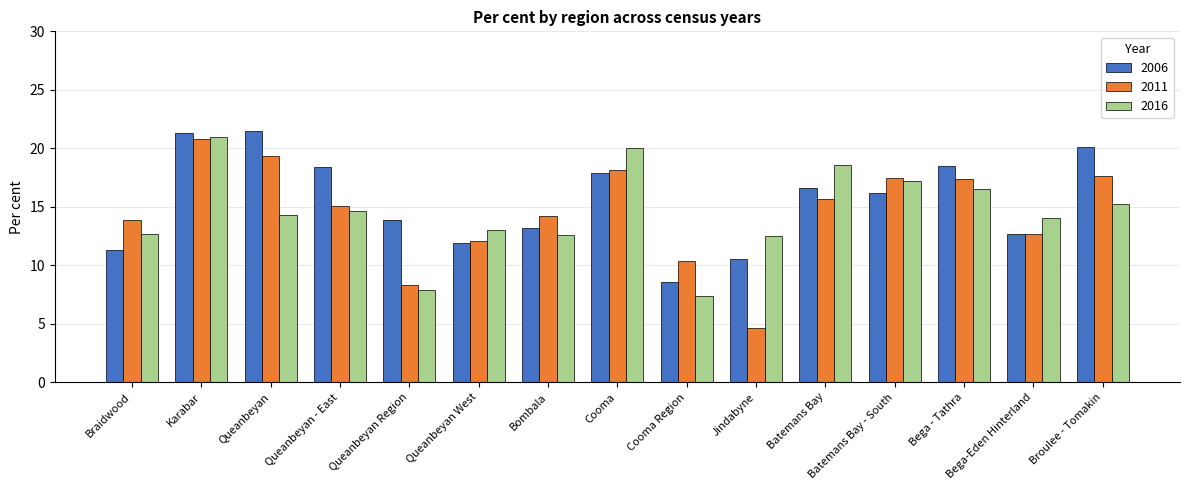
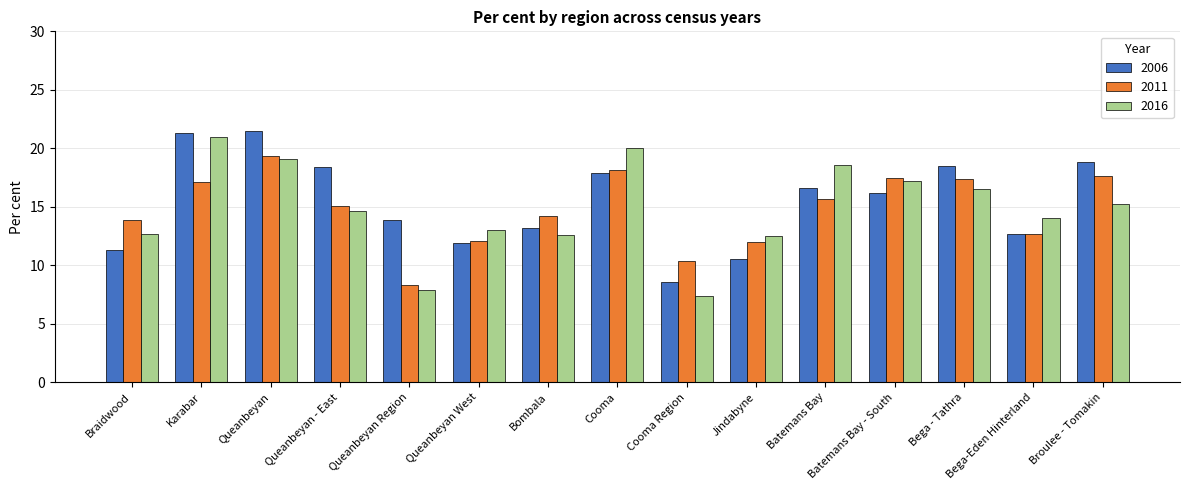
  {
    "2006": {
      "Braidwood": 11.3,
      "Karabar": 21.3,
      "Queanbeyan": 21.5,
      "Queanbeyan - East": 18.4,
      "Queanbeyan Region": 13.9,
      "Queanbeyan West": 11.9,
      "Bombala": 13.2,
      "Cooma": 17.9,
      "Cooma Region": 8.6,
      "Jindabyne": 10.5,
      "Batemans Bay": 16.6,
      "Batemans Bay - South": 16.2,
      "Bega - Tathra": 18.5,
      "Bega-Eden Hinterland": 12.7,
-     "Broulee - Tomakin": 20.1
+     "Broulee - Tomakin": 18.8
    },
    "2011": {
      "Braidwood": 13.9,
-     "Karabar": 20.8,
+     "Karabar": 17.1,
      "Queanbeyan": 19.3,
      "Queanbeyan - East": 15.1,
      "Queanbeyan Region": 8.3,
      "Queanbeyan West": 12.1,
      "Bombala": 14.2,
      "Cooma": 18.1,
      "Cooma Region": 10.4,
-     "Jindabyne": 4.6,
+     "Jindabyne": 12.0,
      "Batemans Bay": 15.7,
      "Batemans Bay - South": 17.5,
      "Bega - Tathra": 17.4,
      "Bega-Eden Hinterland": 12.7,
      "Broulee - Tomakin": 17.6
    },
    "2016": {
      "Braidwood": 12.7,
      "Karabar": 21.0,
-     "Queanbeyan": 14.3,
+     "Queanbeyan": 19.1,
      "Queanbeyan - East": 14.6,
      "Queanbeyan Region": 7.9,
      "Queanbeyan West": 13.0,
      "Bombala": 12.6,
      "Cooma": 20.0,
      "Cooma Region": 7.4,
      "Jindabyne": 12.5,
      "Batemans Bay": 18.6,
      "Batemans Bay - South": 17.2,
      "Bega - Tathra": 16.5,
      "Bega-Eden Hinterland": 14.0,
      "Broulee - Tomakin": 15.2
    }
  }
